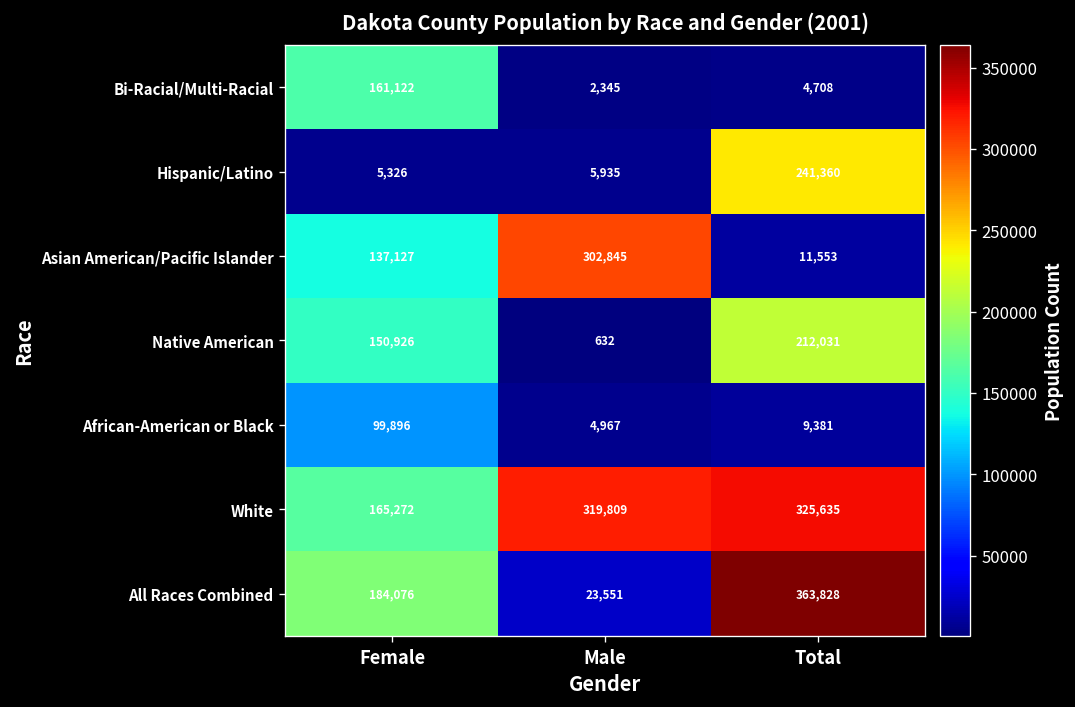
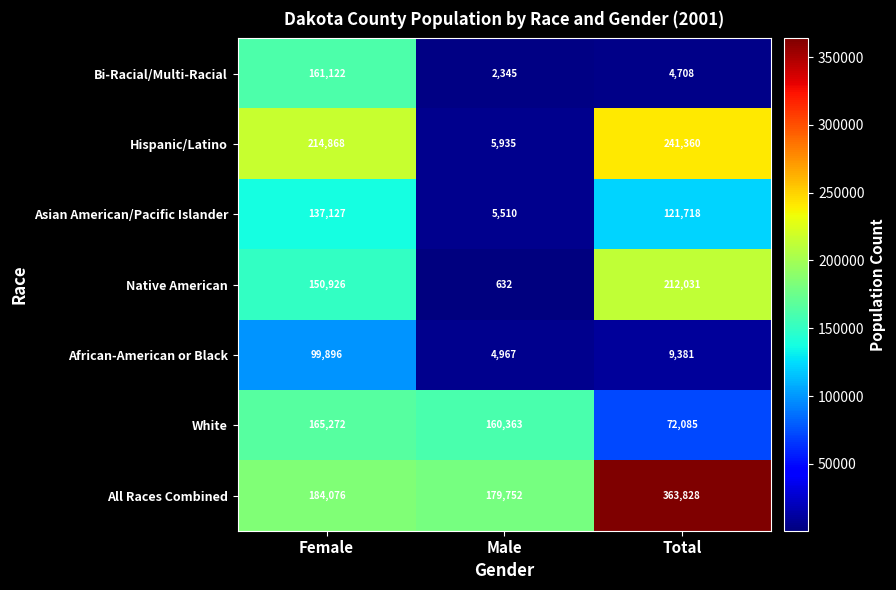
  {
    "Bi-Racial/Multi-Racial": {
      "Female": "161,122",
      "Male": "2,345",
      "Total": "4,708"
    },
    "Hispanic/Latino": {
-     "Female": "5,326",
+     "Female": "214,868",
      "Male": "5,935",
      "Total": "241,360"
    },
    "Asian American/Pacific Islander": {
      "Female": "137,127",
-     "Male": "302,845",
-     "Total": "11,553"
+     "Male": "5,510",
+     "Total": "121,718"
    },
    "Native American": {
      "Female": "150,926",
      "Male": "632",
      "Total": "212,031"
    },
    "African-American or Black": {
      "Female": "99,896",
      "Male": "4,967",
      "Total": "9,381"
    },
    "White": {
      "Female": "165,272",
-     "Male": "319,809",
-     "Total": "325,635"
+     "Male": "160,363",
+     "Total": "72,085"
    },
    "All Races Combined": {
      "Female": "184,076",
-     "Male": "23,551",
+     "Male": "179,752",
      "Total": "363,828"
    }
  }
